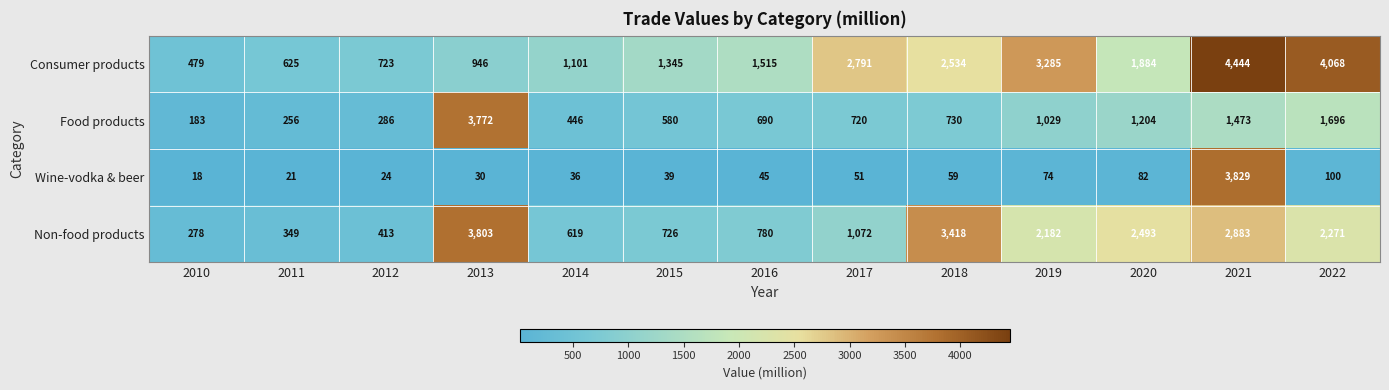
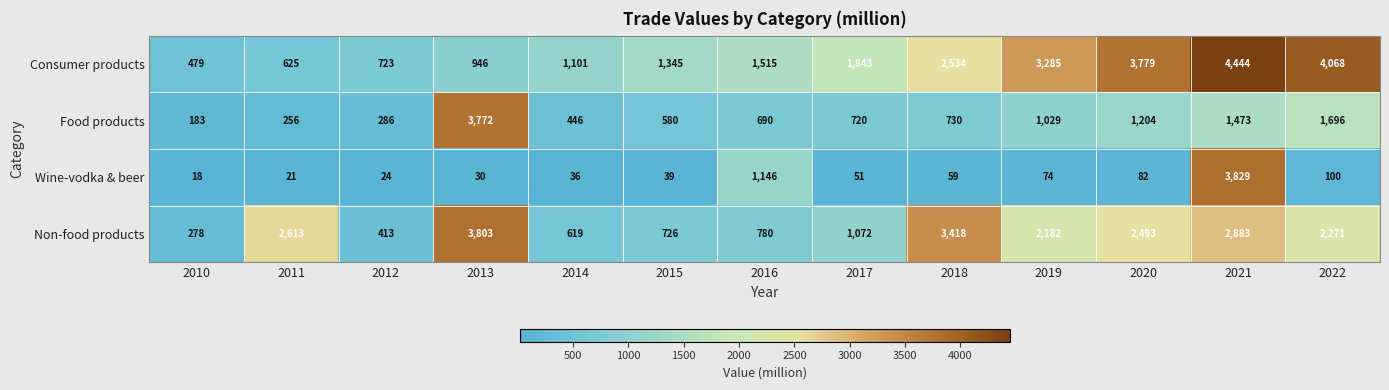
  {
    "Consumer products": {
      "2010": "479",
      "2011": "625",
      "2012": "723",
      "2013": "946",
      "2014": "1,101",
      "2015": "1,345",
      "2016": "1,515",
-     "2017": "2,791",
+     "2017": "1,843",
      "2018": "2,534",
      "2019": "3,285",
-     "2020": "1,884",
+     "2020": "3,779",
      "2021": "4,444",
      "2022": "4,068"
    },
    "Food products": {
      "2010": "183",
      "2011": "256",
      "2012": "286",
      "2013": "3,772",
      "2014": "446",
      "2015": "580",
      "2016": "690",
      "2017": "720",
      "2018": "730",
      "2019": "1,029",
      "2020": "1,204",
      "2021": "1,473",
      "2022": "1,696"
    },
    "Wine-vodka & beer": {
      "2010": "18",
      "2011": "21",
      "2012": "24",
      "2013": "30",
      "2014": "36",
      "2015": "39",
-     "2016": "45",
+     "2016": "1,146",
      "2017": "51",
      "2018": "59",
      "2019": "74",
      "2020": "82",
      "2021": "3,829",
      "2022": "100"
    },
    "Non-food products": {
      "2010": "278",
-     "2011": "349",
+     "2011": "2,613",
      "2012": "413",
      "2013": "3,803",
      "2014": "619",
      "2015": "726",
      "2016": "780",
      "2017": "1,072",
      "2018": "3,418",
      "2019": "2,182",
      "2020": "2,493",
      "2021": "2,883",
      "2022": "2,271"
    }
  }
